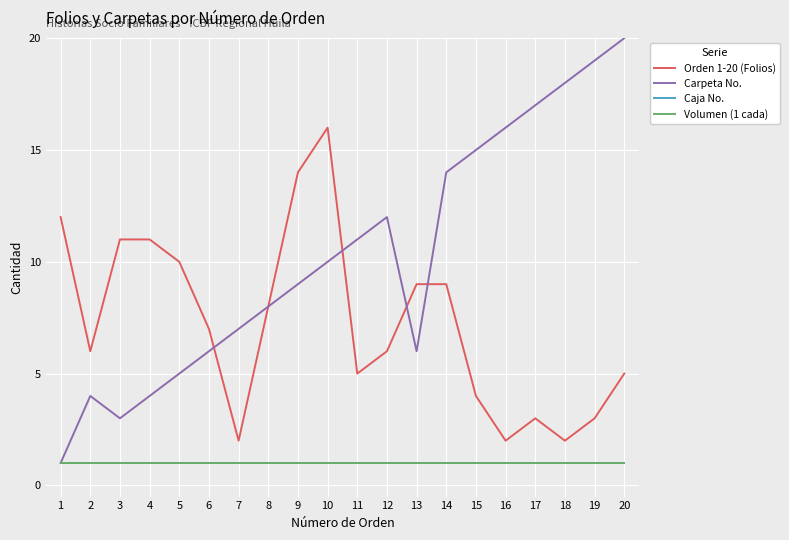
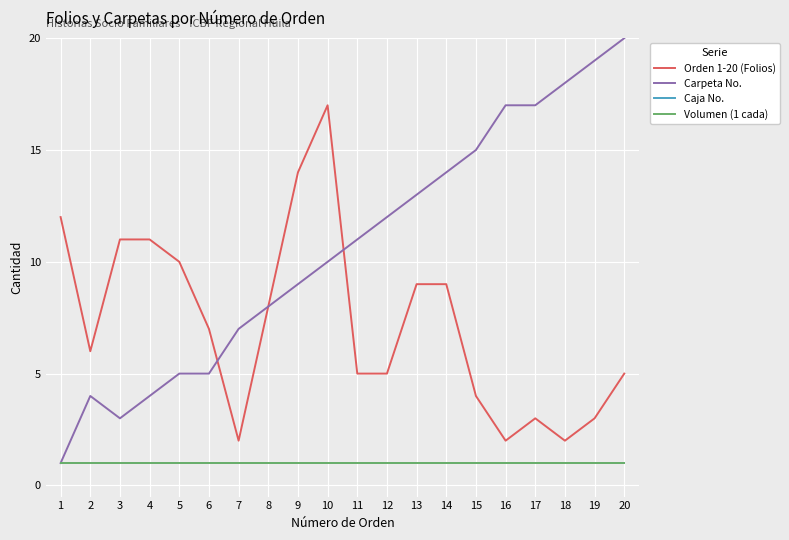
  {
    "Orden 1-20 (Folios)": {
      "1": 12,
      "2": 6,
      "3": 11,
      "4": 11,
      "5": 10,
      "6": 7,
      "7": 2,
      "9": 14,
-     "10": 16,
+     "10": 17,
      "11": 5,
-     "12": 6,
+     "12": 5,
      "13": 9,
      "14": 9,
      "15": 4,
      "16": 2,
      "17": 3,
      "18": 2,
      "19": 3,
      "20": 5
    },
    "Carpeta No.": {
      "2": 4,
      "3": 3,
      "4": 4,
      "5": 5,
-     "6": 6,
+     "6": 5,
      "7": 7,
      "9": 9,
      "10": 10,
      "11": 11,
      "12": 12,
-     "13": 6,
+     "13": 13,
      "14": 14,
      "15": 15,
-     "16": 16,
+     "16": 17,
      "17": 17,
      "18": 18,
      "19": 19,
      "20": 20
    },
    "Volumen (1 cada)": {
      "2": 1,
      "3": 1,
      "4": 1,
      "5": 1,
      "6": 1,
      "7": 1,
      "8": 1,
      "9": 1,
      "10": 1,
      "11": 1,
      "12": 1,
      "13": 1,
      "14": 1,
      "15": 1,
      "16": 1,
      "17": 1,
      "18": 1,
      "19": 1,
      "20": 1
    }
  }
